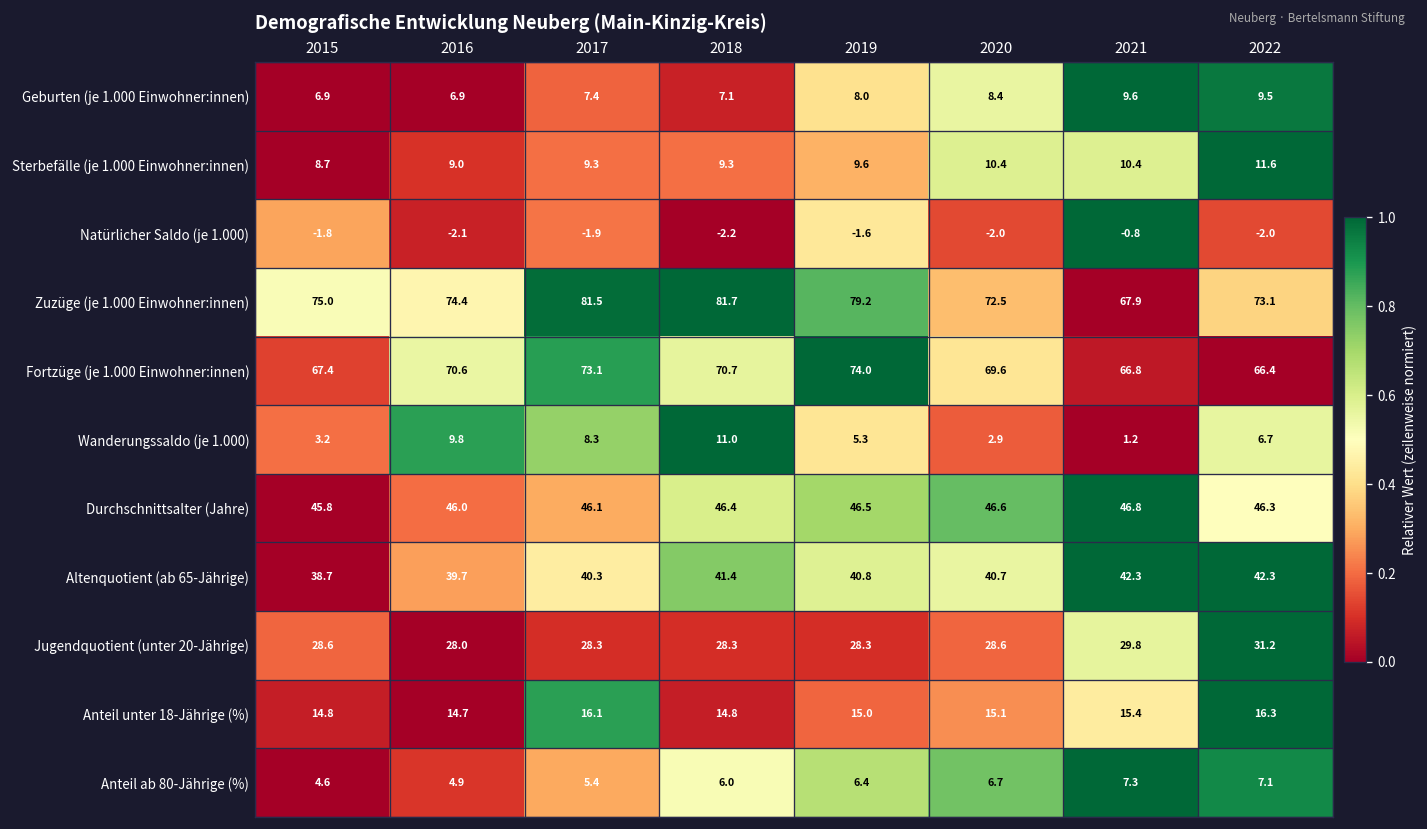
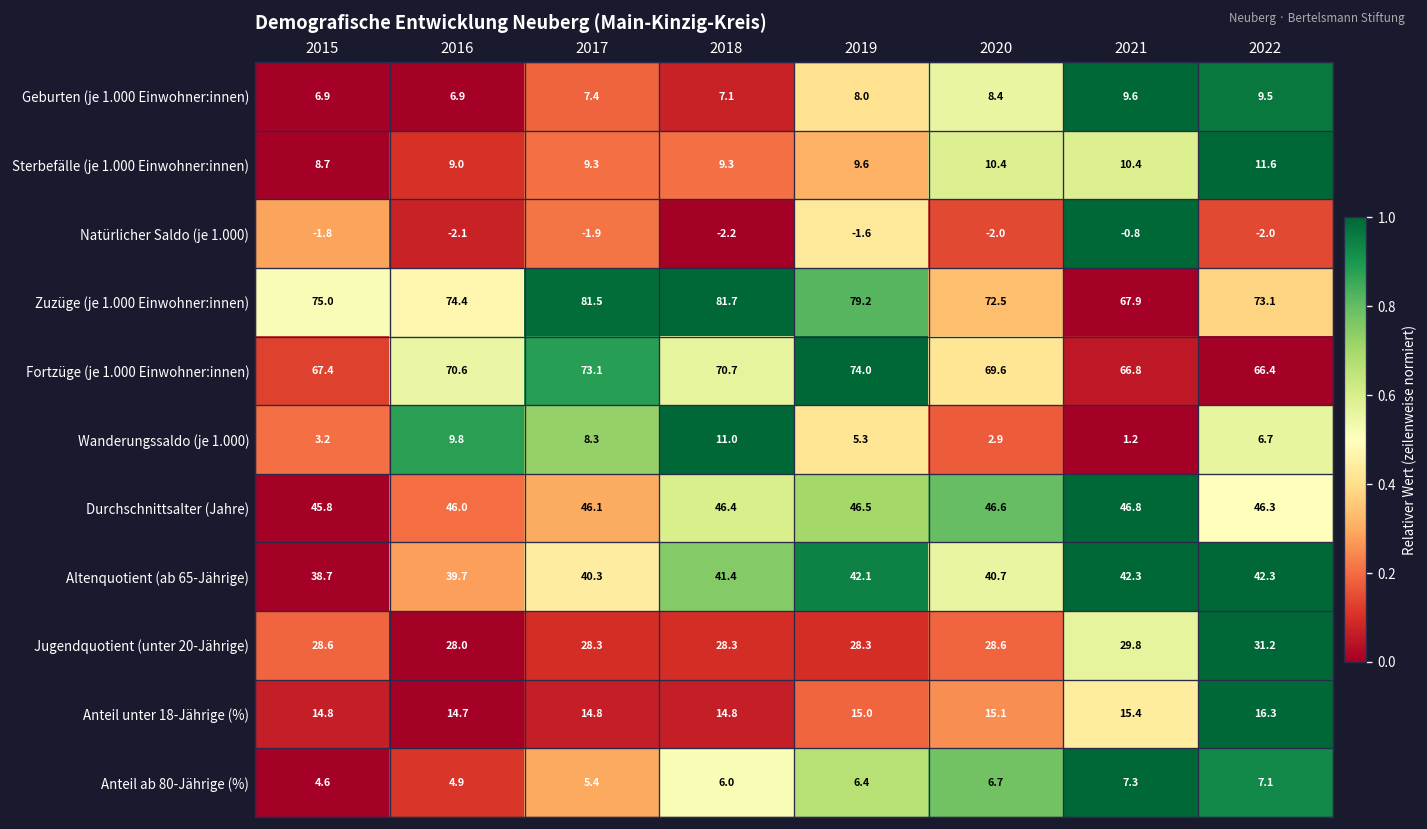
  {
    "Geburten (je 1.000 Einwohner:innen)": {
      "2015": 6.9,
      "2016": 6.9,
      "2017": 7.4,
      "2018": 7.1,
      "2019": 8.0,
      "2020": 8.4,
      "2021": 9.6,
      "2022": 9.5
    },
    "Sterbefälle (je 1.000 Einwohner:innen)": {
      "2015": 8.7,
      "2016": 9.0,
      "2017": 9.3,
      "2018": 9.3,
      "2019": 9.6,
      "2020": 10.4,
      "2021": 10.4,
      "2022": 11.6
    },
    "Natürlicher Saldo (je 1.000)": {
      "2015": -1.8,
      "2016": -2.1,
      "2017": -1.9,
      "2018": -2.2,
      "2019": -1.6,
      "2020": -2.0,
      "2021": -0.8,
      "2022": -2.0
    },
    "Zuzüge (je 1.000 Einwohner:innen)": {
      "2015": 75.0,
      "2016": 74.4,
      "2017": 81.5,
      "2018": 81.7,
      "2019": 79.2,
      "2020": 72.5,
      "2021": 67.9,
      "2022": 73.1
    },
    "Fortzüge (je 1.000 Einwohner:innen)": {
      "2015": 67.4,
      "2016": 70.6,
      "2017": 73.1,
      "2018": 70.7,
      "2019": 74.0,
      "2020": 69.6,
      "2021": 66.8,
      "2022": 66.4
    },
    "Wanderungssaldo (je 1.000)": {
      "2015": 3.2,
      "2016": 9.8,
      "2017": 8.3,
      "2018": 11.0,
      "2019": 5.3,
      "2020": 2.9,
      "2021": 1.2,
      "2022": 6.7
    },
    "Durchschnittsalter (Jahre)": {
      "2015": 45.8,
      "2016": 46.0,
      "2017": 46.1,
      "2018": 46.4,
      "2019": 46.5,
      "2020": 46.6,
      "2021": 46.8,
      "2022": 46.3
    },
    "Altenquotient (ab 65-Jährige)": {
      "2015": 38.7,
      "2016": 39.7,
      "2017": 40.3,
      "2018": 41.4,
-     "2019": 40.8,
+     "2019": 42.1,
      "2020": 40.7,
      "2021": 42.3,
      "2022": 42.3
    },
    "Jugendquotient (unter 20-Jährige)": {
      "2015": 28.6,
      "2016": 28.0,
      "2017": 28.3,
      "2018": 28.3,
      "2019": 28.3,
      "2020": 28.6,
      "2021": 29.8,
      "2022": 31.2
    },
    "Anteil unter 18-Jährige (%)": {
      "2015": 14.8,
      "2016": 14.7,
-     "2017": 16.1,
+     "2017": 14.8,
      "2018": 14.8,
      "2019": 15.0,
      "2020": 15.1,
      "2021": 15.4,
      "2022": 16.3
    },
    "Anteil ab 80-Jährige (%)": {
      "2015": 4.6,
      "2016": 4.9,
      "2017": 5.4,
      "2018": 6.0,
      "2019": 6.4,
      "2020": 6.7,
      "2021": 7.3,
      "2022": 7.1
    }
  }
